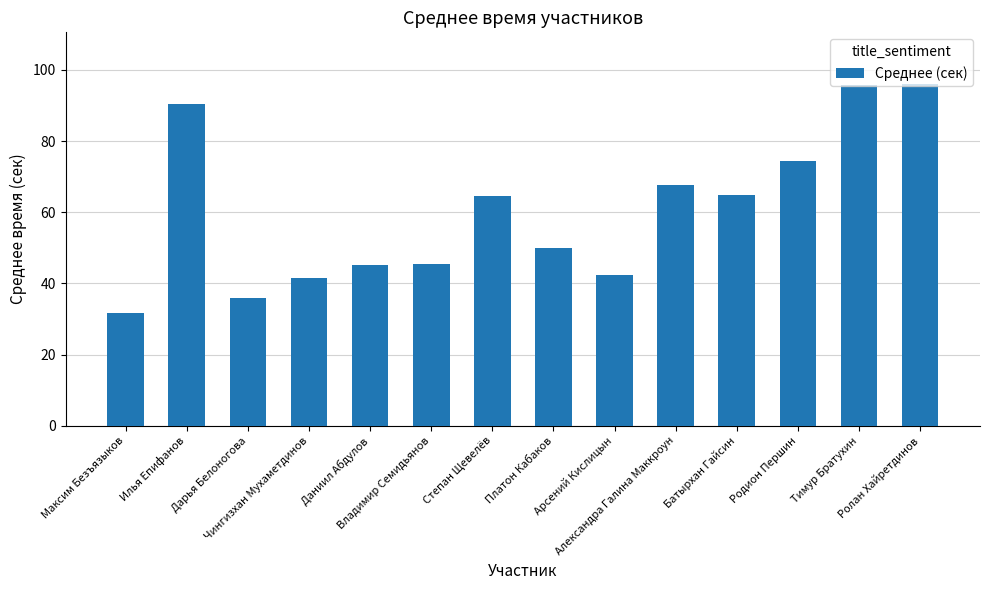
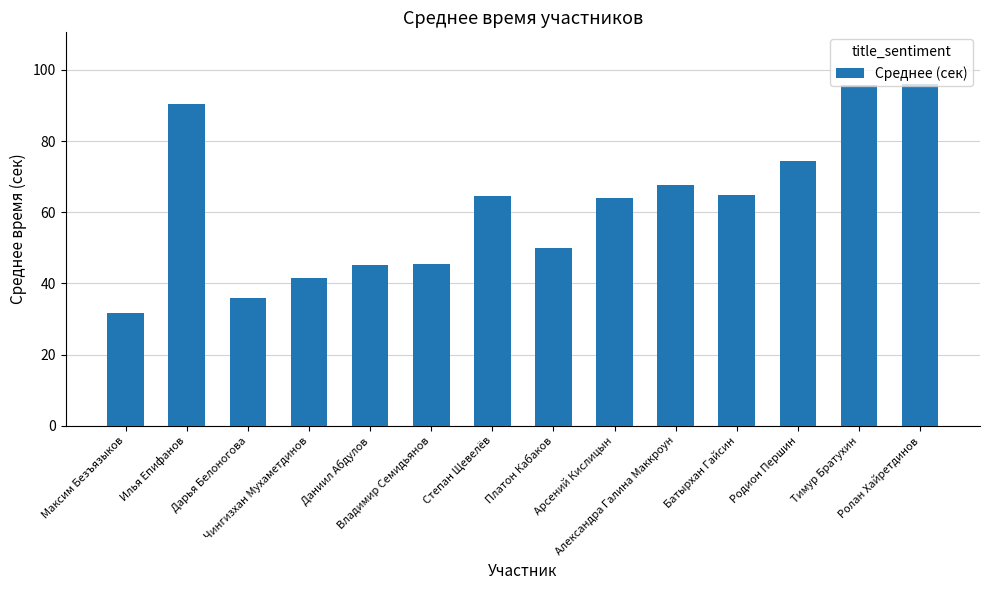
  {
    "Максим Безъязыков": 32,
    "Илья Епифанов": 90,
    "Дарья Белоногова": 36,
    "Чингизхан Мухаметдинов": 42,
    "Даниил Абдулов": 45,
    "Владимир Семидьянов": 45,
    "Степан Щевелёв": 65,
    "Платон Кабаков": 50,
-   "Арсений Кислицын": 42,
+   "Арсений Кислицын": 64,
    "Александра Галина Маккроун": 68,
    "Батырхан Гайсин": 65,
    "Родион Першин": 74
  }
